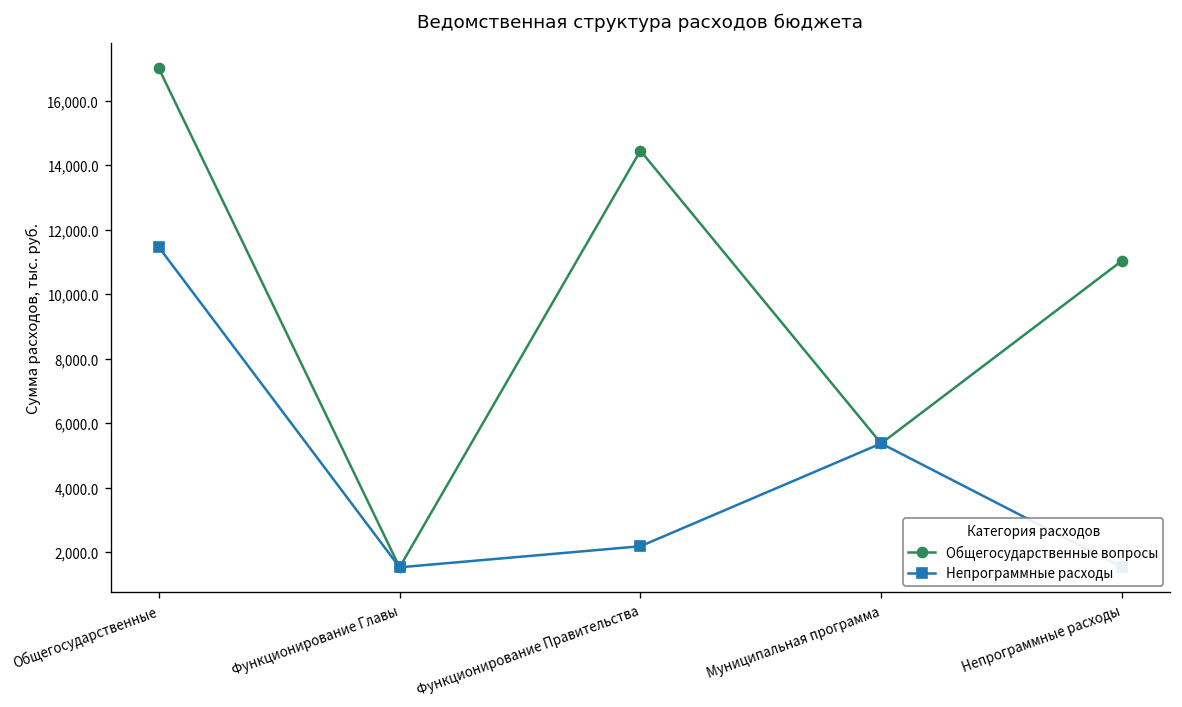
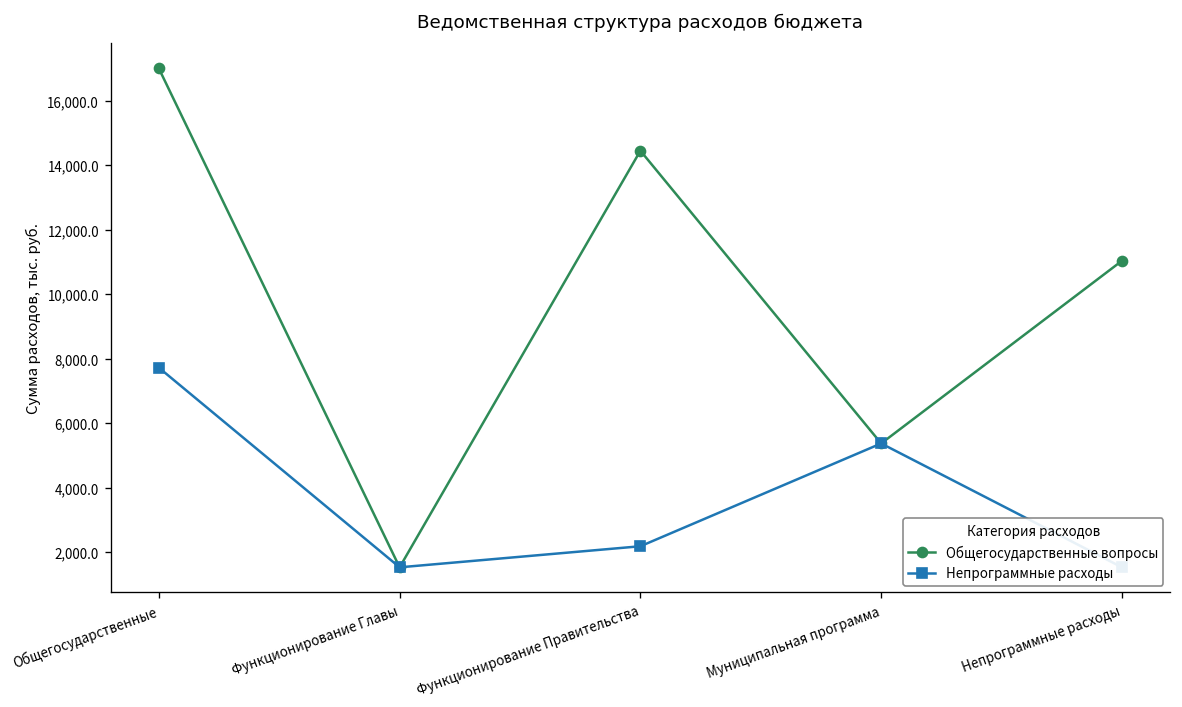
  {
    "Общегосударственные вопросы": {
      "Общегосударственные": "17,000",
      "Функционирование Правительства": "14,400",
      "Непрограммные расходы": "11,000"
    },
    "Непрограммные расходы": {
-     "Общегосударственные": "11,500",
+     "Общегосударственные": "7,700",
      "Функционирование Правительства": "2,200"
    }
  }
